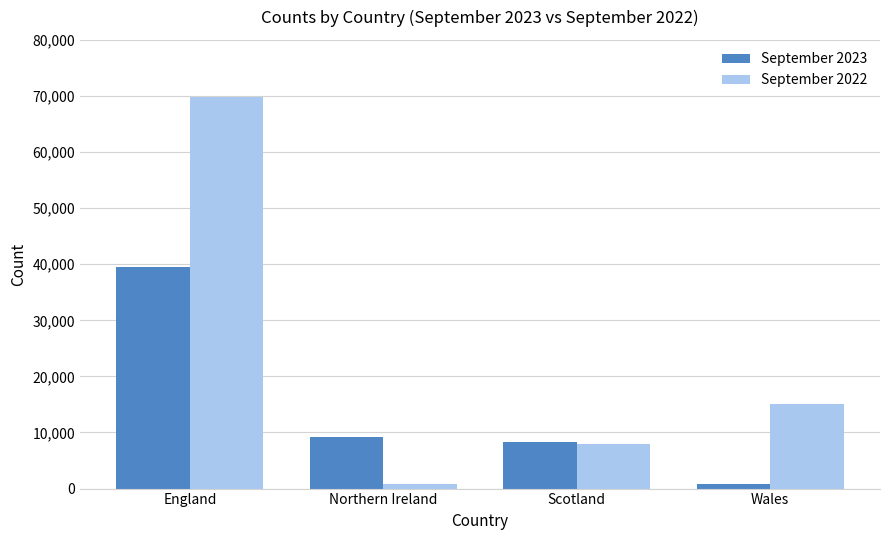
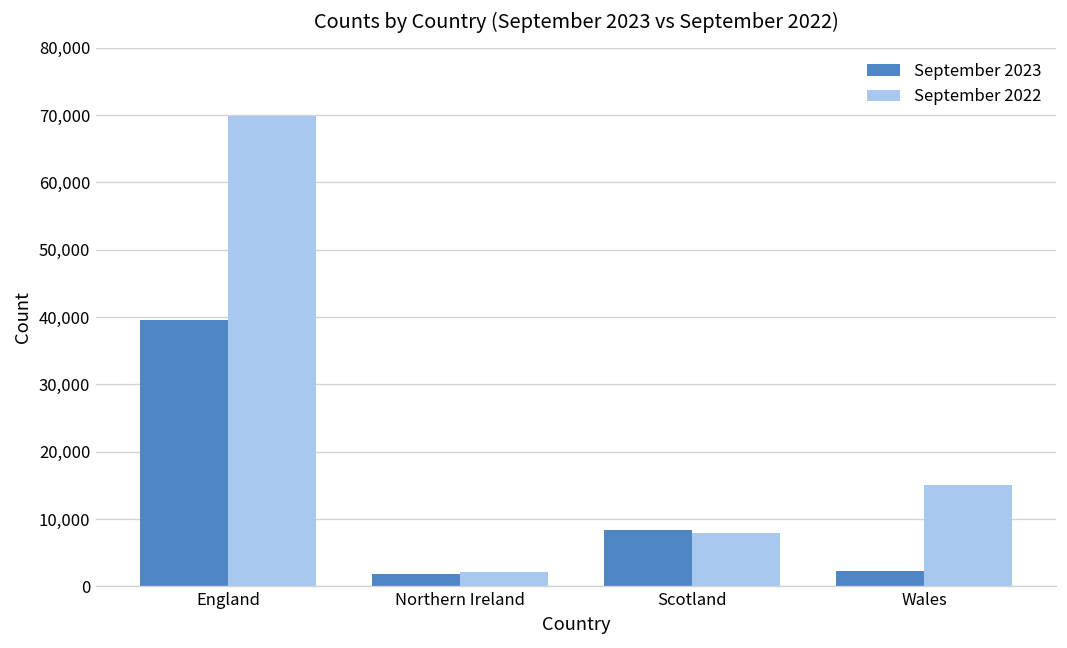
  {
    "September 2023": {
      "England": "39,000",
-     "Northern Ireland": "9,000",
+     "Northern Ireland": "2,000",
      "Scotland": "8,000",
-     "Wales": "1,000"
+     "Wales": "2,000"
    },
    "September 2022": {
      "England": "70,000",
-     "Northern Ireland": "1,000",
+     "Northern Ireland": "2,000",
      "Scotland": "8,000",
      "Wales": "15,000"
    }
  }
